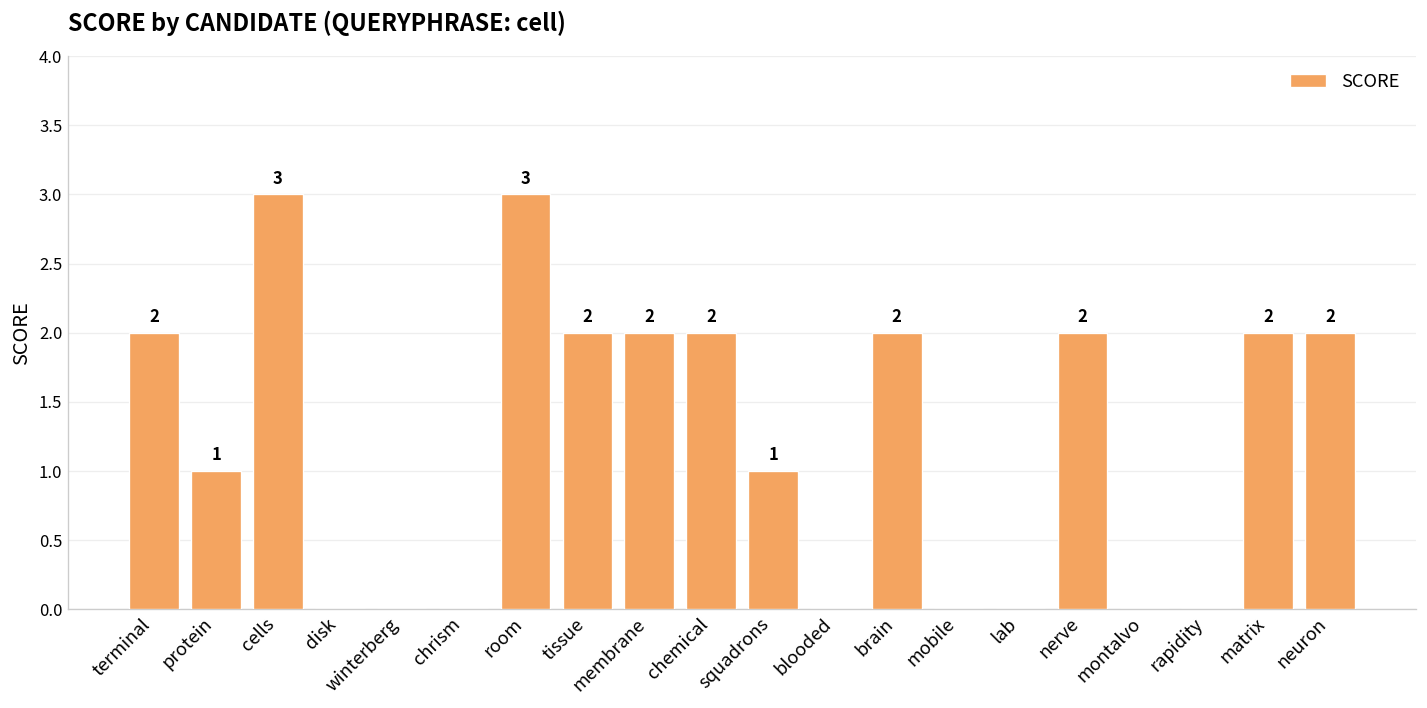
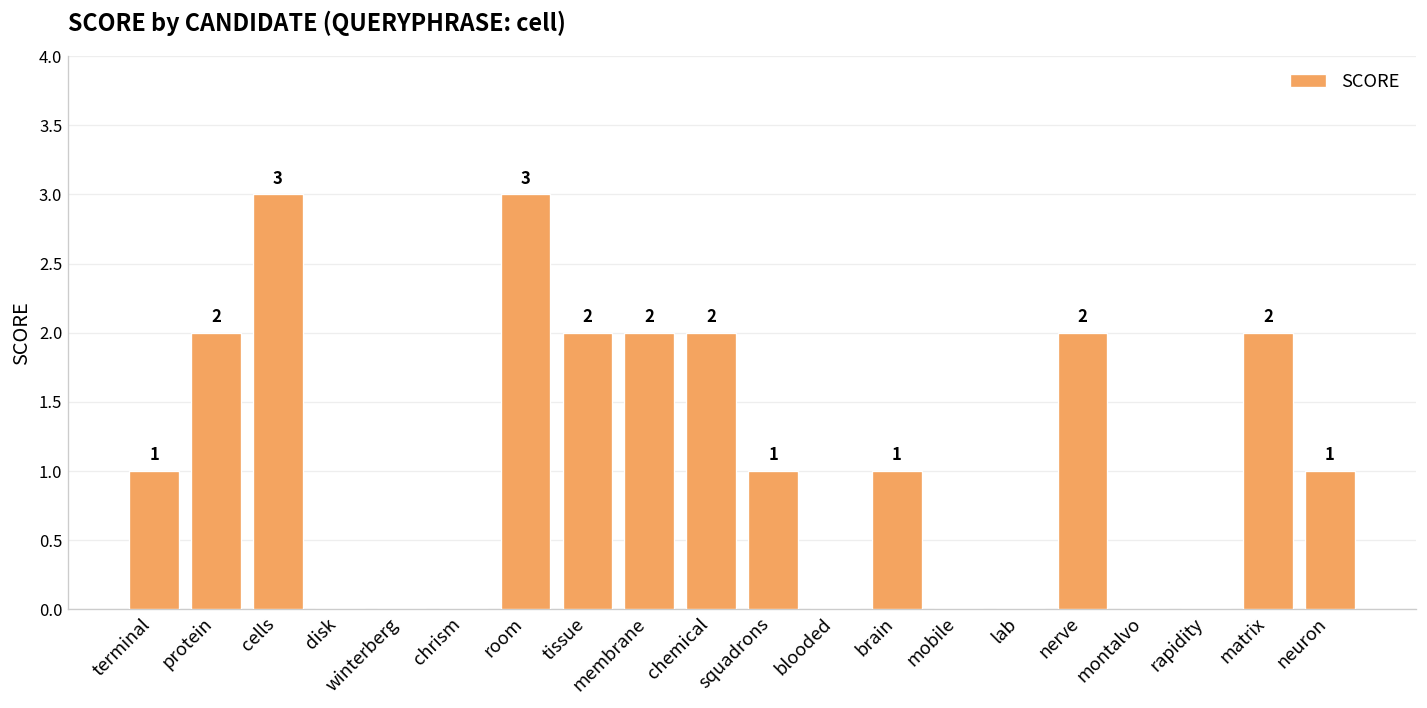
  {
-   "terminal": 2,
-   "protein": 1,
+   "terminal": 1,
+   "protein": 2,
    "cells": 3,
    "room": 3,
    "tissue": 2,
    "membrane": 2,
    "chemical": 2,
    "squadrons": 1,
-   "brain": 2,
+   "brain": 1,
    "nerve": 2,
    "matrix": 2,
-   "neuron": 2
+   "neuron": 1
  }
